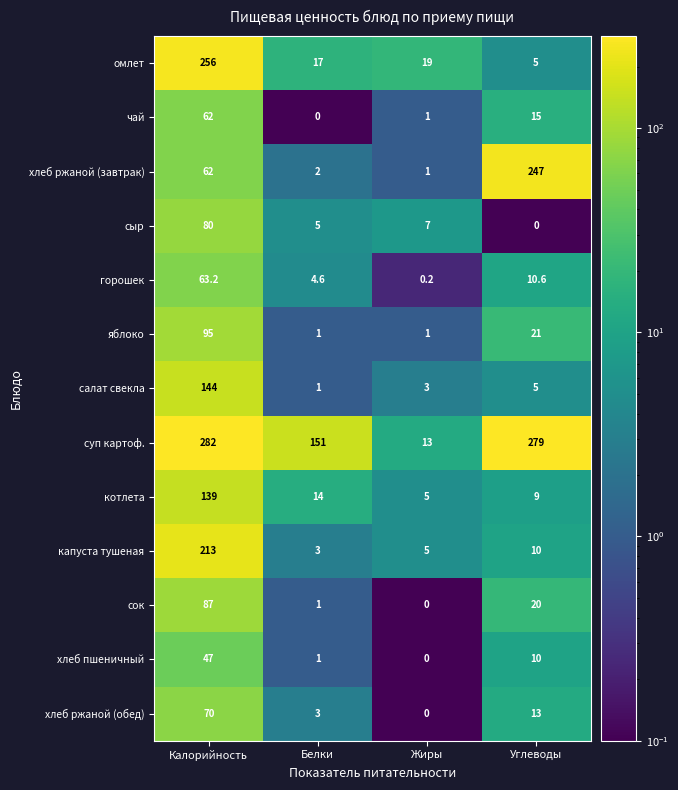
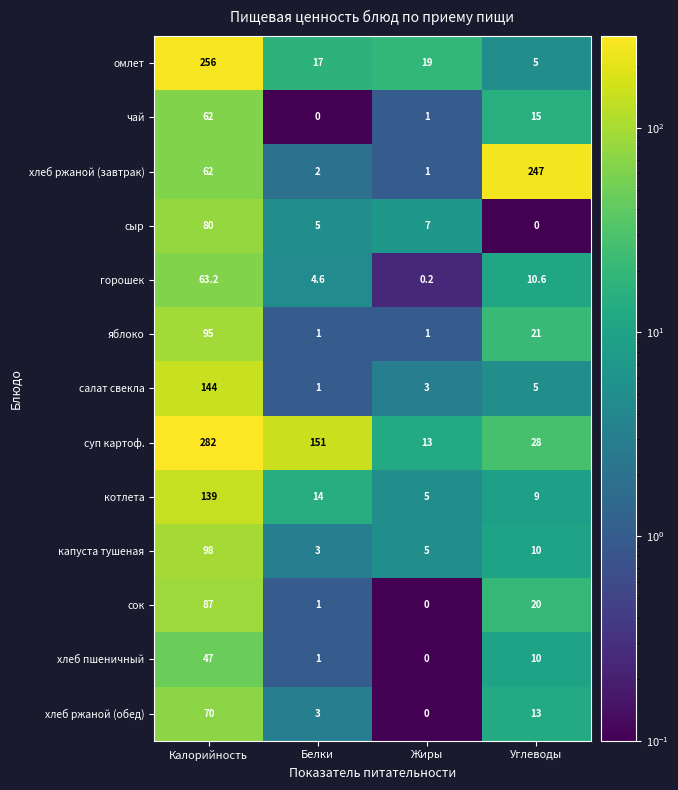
  {
    "омлет": {
      "Калорийность": 256,
      "Белки": 17,
      "Жиры": 19,
      "Углеводы": 5
    },
    "чай": {
      "Калорийность": 62,
      "Белки": 0,
      "Жиры": 1,
      "Углеводы": 15
    },
    "хлеб ржаной (завтрак)": {
      "Калорийность": 62,
      "Белки": 2,
      "Жиры": 1,
      "Углеводы": 247
    },
    "сыр": {
      "Калорийность": 80,
      "Белки": 5,
      "Жиры": 7,
      "Углеводы": 0
    },
    "горошек": {
      "Калорийность": 63.2,
      "Белки": 4.6,
      "Жиры": 0.2,
      "Углеводы": 10.6
    },
    "яблоко": {
      "Калорийность": 95,
      "Белки": 1,
      "Жиры": 1,
      "Углеводы": 21
    },
    "салат свекла": {
      "Калорийность": 144,
      "Белки": 1,
      "Жиры": 3,
      "Углеводы": 5
    },
    "суп картоф.": {
      "Калорийность": 282,
      "Белки": 151,
      "Жиры": 13,
-     "Углеводы": 279
+     "Углеводы": 28
    },
    "котлета": {
      "Калорийность": 139,
      "Белки": 14,
      "Жиры": 5,
      "Углеводы": 9
    },
    "капуста тушеная": {
-     "Калорийность": 213,
+     "Калорийность": 98,
      "Белки": 3,
      "Жиры": 5,
      "Углеводы": 10
    },
    "сок": {
      "Калорийность": 87,
      "Белки": 1,
      "Жиры": 0,
      "Углеводы": 20
    },
    "хлеб пшеничный": {
      "Калорийность": 47,
      "Белки": 1,
      "Жиры": 0,
      "Углеводы": 10
    },
    "хлеб ржаной (обед)": {
      "Калорийность": 70,
      "Белки": 3,
      "Жиры": 0,
      "Углеводы": 13
    }
  }
